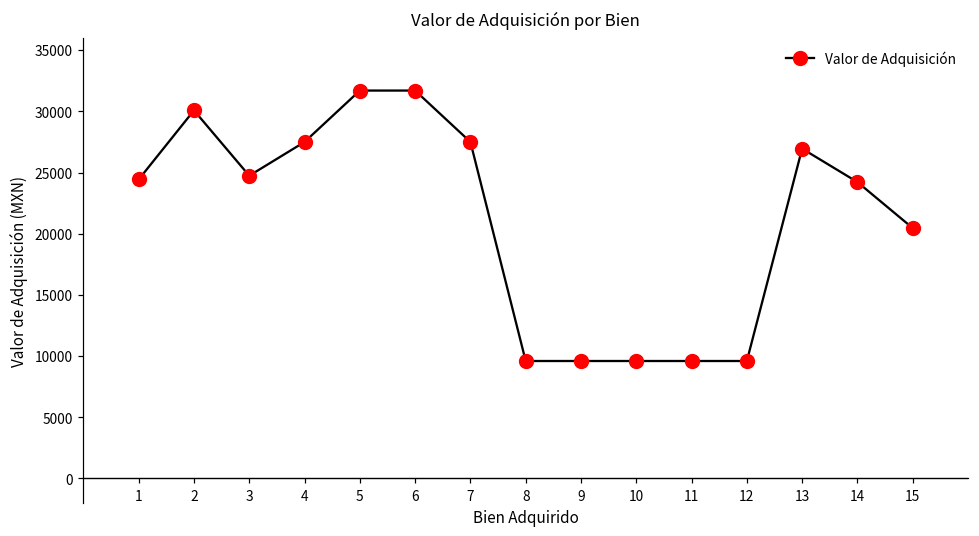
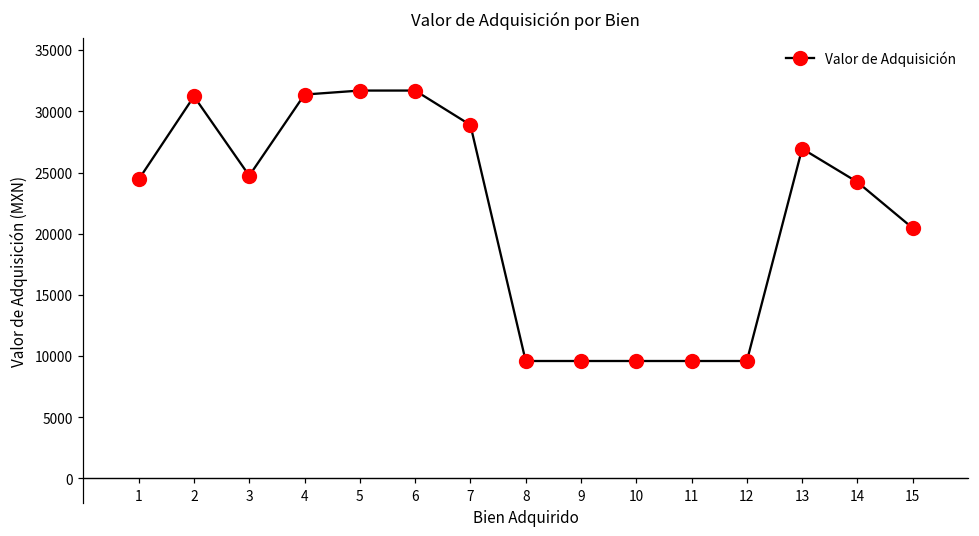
  {
    "1": 24400,
-   "2": 30100,
+   "2": 31200,
    "3": 24700,
-   "4": 27500,
+   "4": 31400,
    "5": 31700,
    "6": 31700,
-   "7": 27500,
+   "7": 28900,
    "8": 9600,
    "9": 9600,
    "10": 9600,
    "11": 9600,
    "12": 9600,
    "13": 27000,
    "14": 24200,
    "15": 20500
  }
